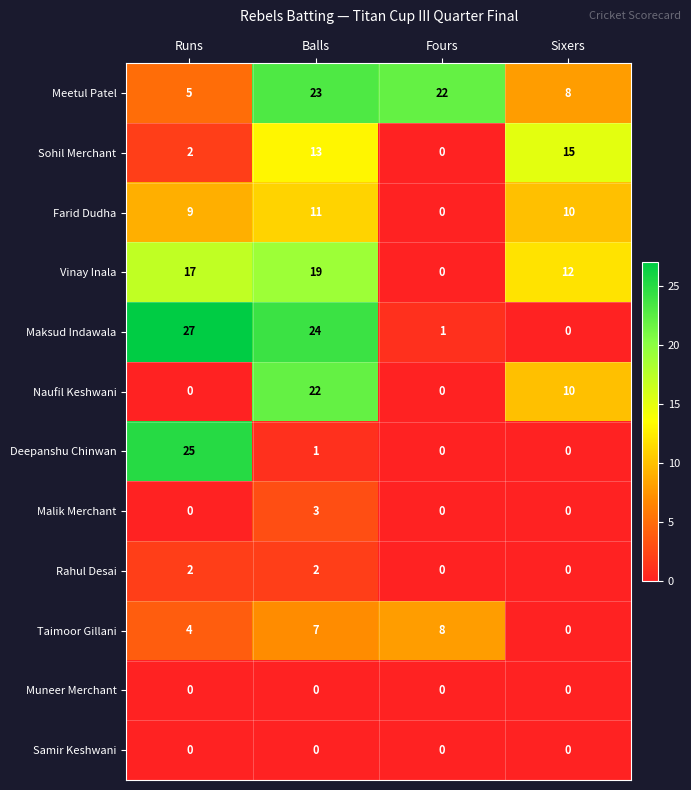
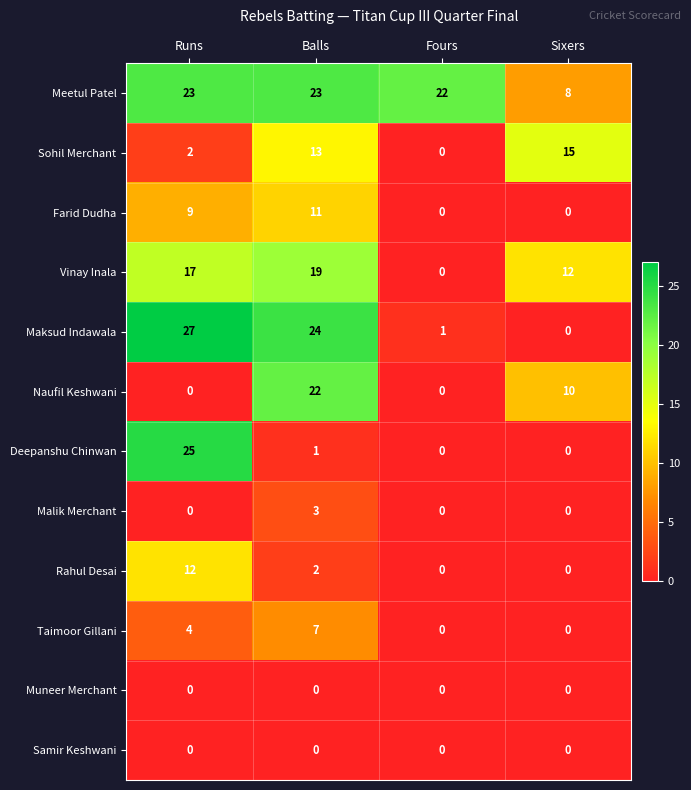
  {
    "Meetul Patel": {
-     "Runs": 5,
+     "Runs": 23,
      "Balls": 23,
      "Fours": 22,
      "Sixers": 8
    },
    "Sohil Merchant": {
      "Runs": 2,
      "Balls": 13,
      "Fours": 0,
      "Sixers": 15
    },
    "Farid Dudha": {
      "Runs": 9,
      "Balls": 11,
      "Fours": 0,
-     "Sixers": 10
+     "Sixers": 0
    },
    "Vinay Inala": {
      "Runs": 17,
      "Balls": 19,
      "Fours": 0,
      "Sixers": 12
    },
    "Maksud Indawala": {
      "Runs": 27,
      "Balls": 24,
      "Fours": 1,
      "Sixers": 0
    },
    "Naufil Keshwani": {
      "Runs": 0,
      "Balls": 22,
      "Fours": 0,
      "Sixers": 10
    },
    "Deepanshu Chinwan": {
      "Runs": 25,
      "Balls": 1,
      "Fours": 0,
      "Sixers": 0
    },
    "Malik Merchant": {
      "Runs": 0,
      "Balls": 3,
      "Fours": 0,
      "Sixers": 0
    },
    "Rahul Desai": {
-     "Runs": 2,
+     "Runs": 12,
      "Balls": 2,
      "Fours": 0,
      "Sixers": 0
    },
    "Taimoor Gillani": {
      "Runs": 4,
      "Balls": 7,
-     "Fours": 8,
+     "Fours": 0,
      "Sixers": 0
    },
    "Muneer Merchant": {
      "Runs": 0,
      "Balls": 0,
      "Fours": 0,
      "Sixers": 0
    },
    "Samir Keshwani": {
      "Runs": 0,
      "Balls": 0,
      "Fours": 0,
      "Sixers": 0
    }
  }
